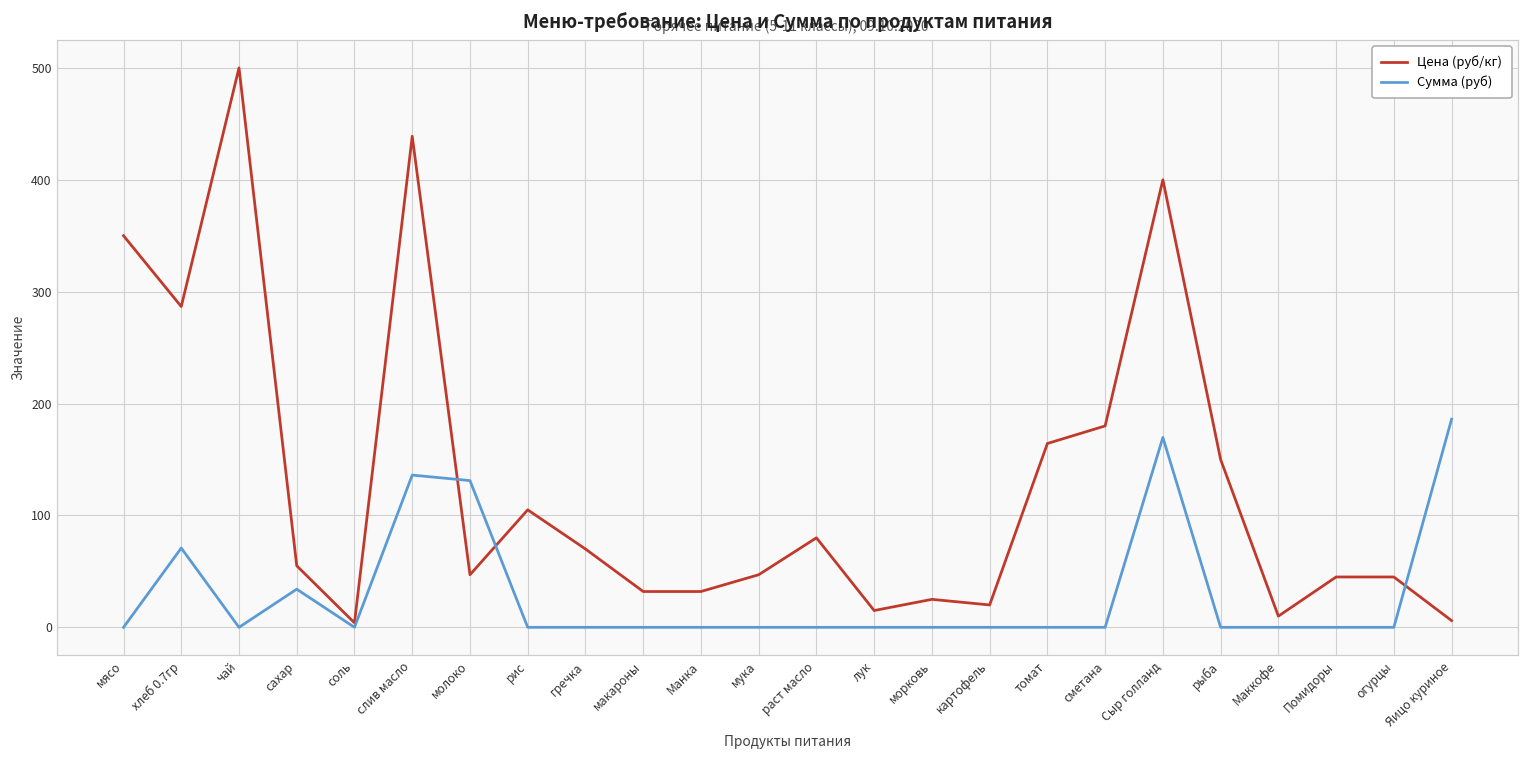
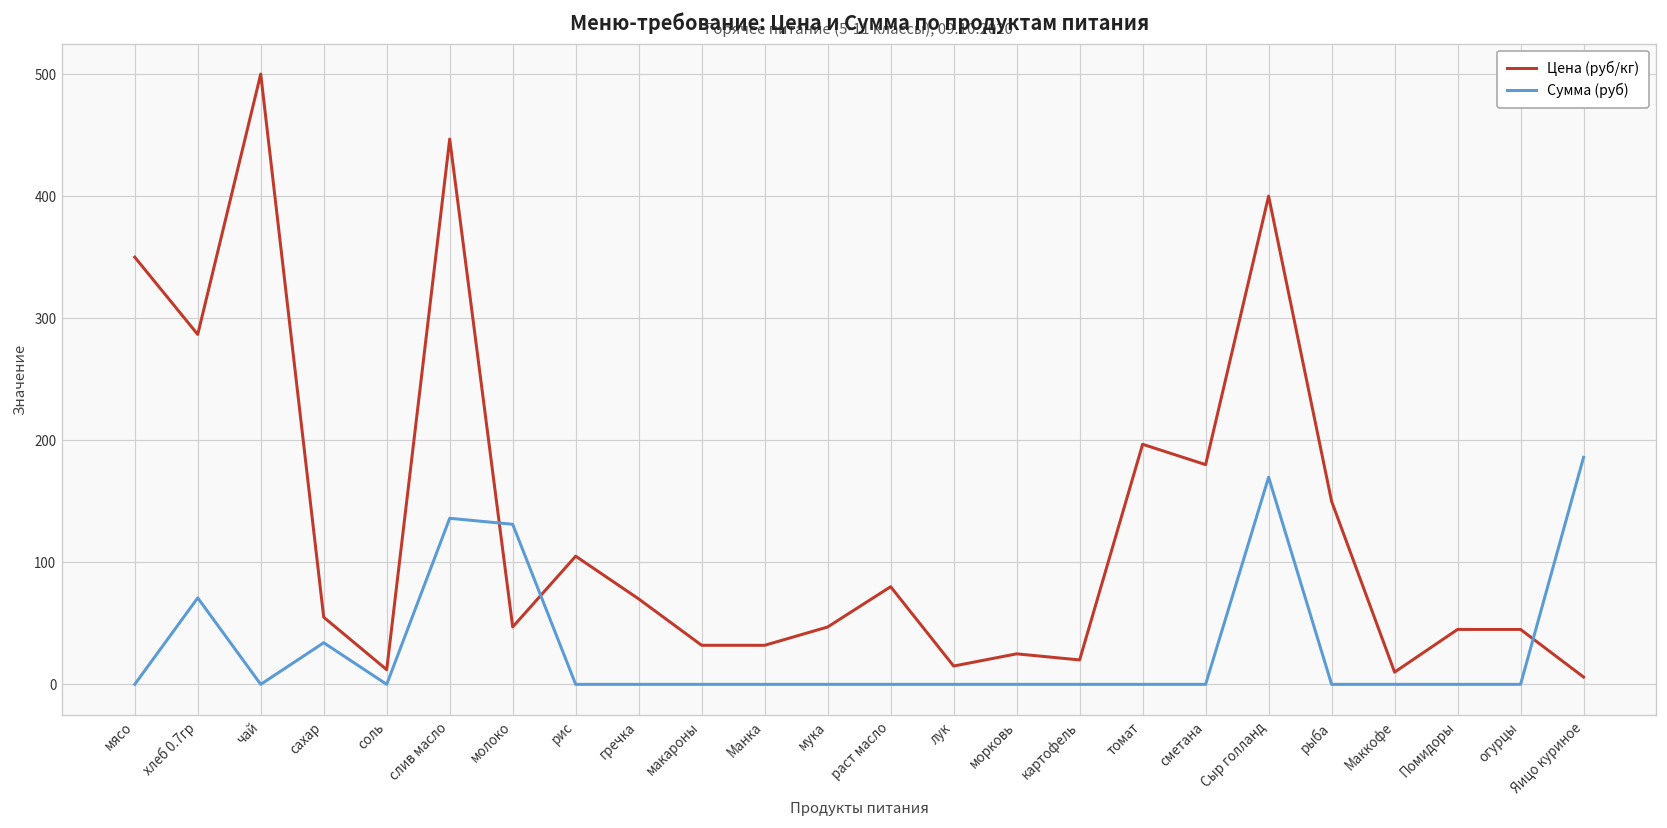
  {
    "Цена (руб/кг)": {
      "мясо": 350,
      "хлеб 0.7гр": 287,
      "чай": 500,
      "сахар": 55,
-     "соль": 4,
-     "слив масло": 439,
+     "соль": 12,
+     "слив масло": 447,
      "молоко": 47,
      "рис": 105,
      "гречка": 70,
      "макароны": 32,
      "Манка": 32,
      "мука": 47,
      "раст масло": 80,
      "лук": 15,
      "морковь": 25,
      "картофель": 20,
-     "томат": 164,
+     "томат": 197,
      "сметана": 180,
      "Сыр голланд": 400,
      "рыба": 150,
      "Маккофе": 10,
      "Помидоры": 45,
      "огурцы": 45,
      "Яицо куриное": 6
    },
    "Сумма (руб)": {
      "мясо": 0,
      "хлеб 0.7гр": 71,
      "чай": 0,
      "сахар": 34,
      "соль": 0,
      "слив масло": 136,
      "молоко": 131,
      "рис": 0,
      "гречка": 0,
      "макароны": 0,
      "Манка": 0,
      "мука": 0,
      "раст масло": 0,
      "лук": 0,
      "морковь": 0,
      "картофель": 0,
      "томат": 0,
      "сметана": 0,
      "Сыр голланд": 170,
      "рыба": 0,
      "Маккофе": 0,
      "Помидоры": 0,
      "огурцы": 0,
      "Яицо куриное": 186
    }
  }
